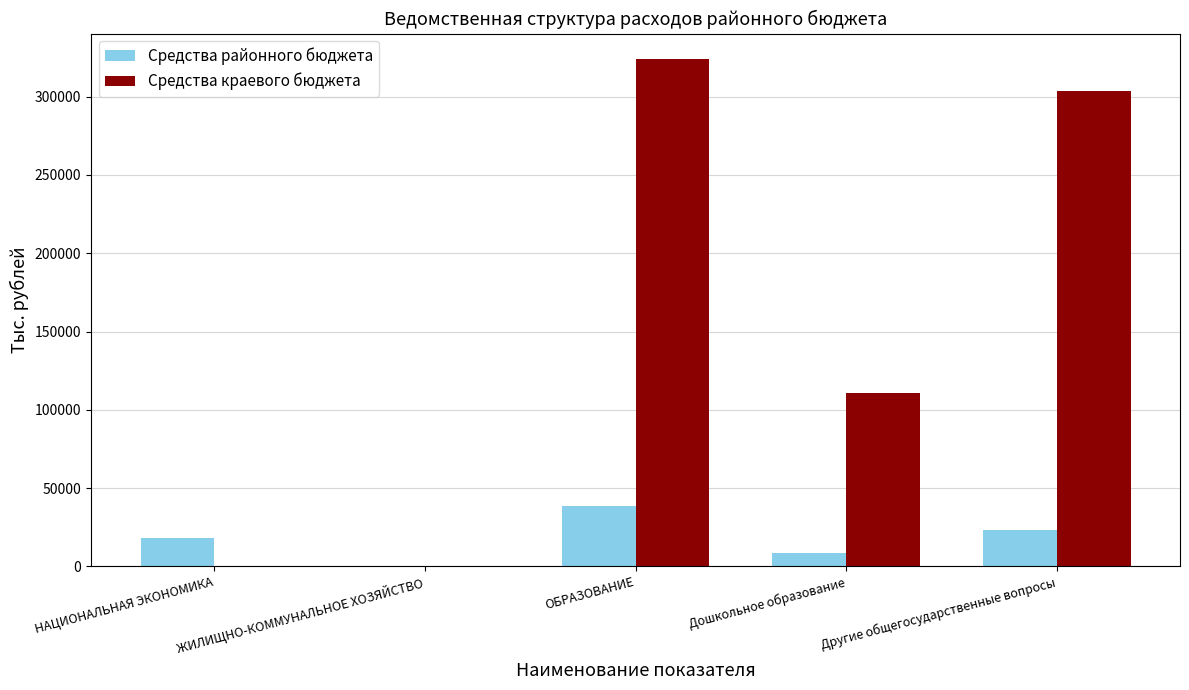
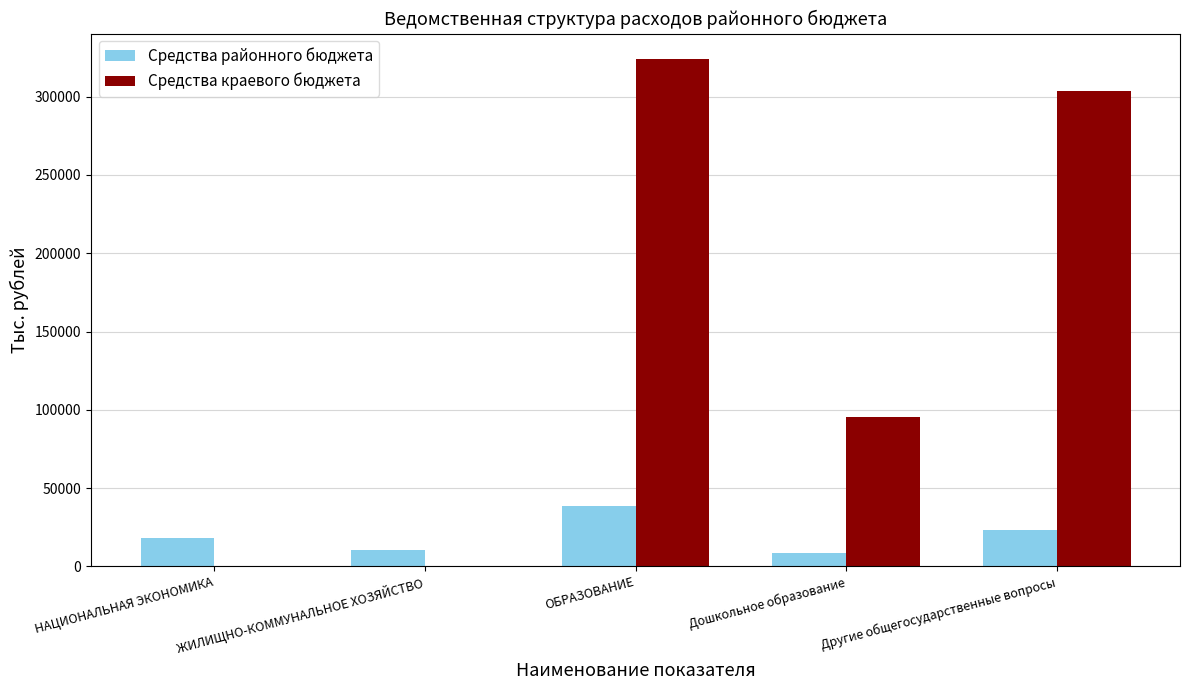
  {
    "Средства районного бюджета": {
      "НАЦИОНАЛЬНАЯ ЭКОНОМИКА": 18000,
-     "ЖИЛИЩНО-КОММУНАЛЬНОЕ ХОЗЯЙСТВО": 0,
+     "ЖИЛИЩНО-КОММУНАЛЬНОЕ ХОЗЯЙСТВО": 11000,
      "ОБРАЗОВАНИЕ": 38000,
      "Дошкольное образование": 8000,
      "Другие общегосударственные вопросы": 23000
    },
    "Средства краевого бюджета": {
      "ЖИЛИЩНО-КОММУНАЛЬНОЕ ХОЗЯЙСТВО": 0,
      "ОБРАЗОВАНИЕ": 324000,
-     "Дошкольное образование": 111000,
+     "Дошкольное образование": 95000,
      "Другие общегосударственные вопросы": 304000
    }
  }
